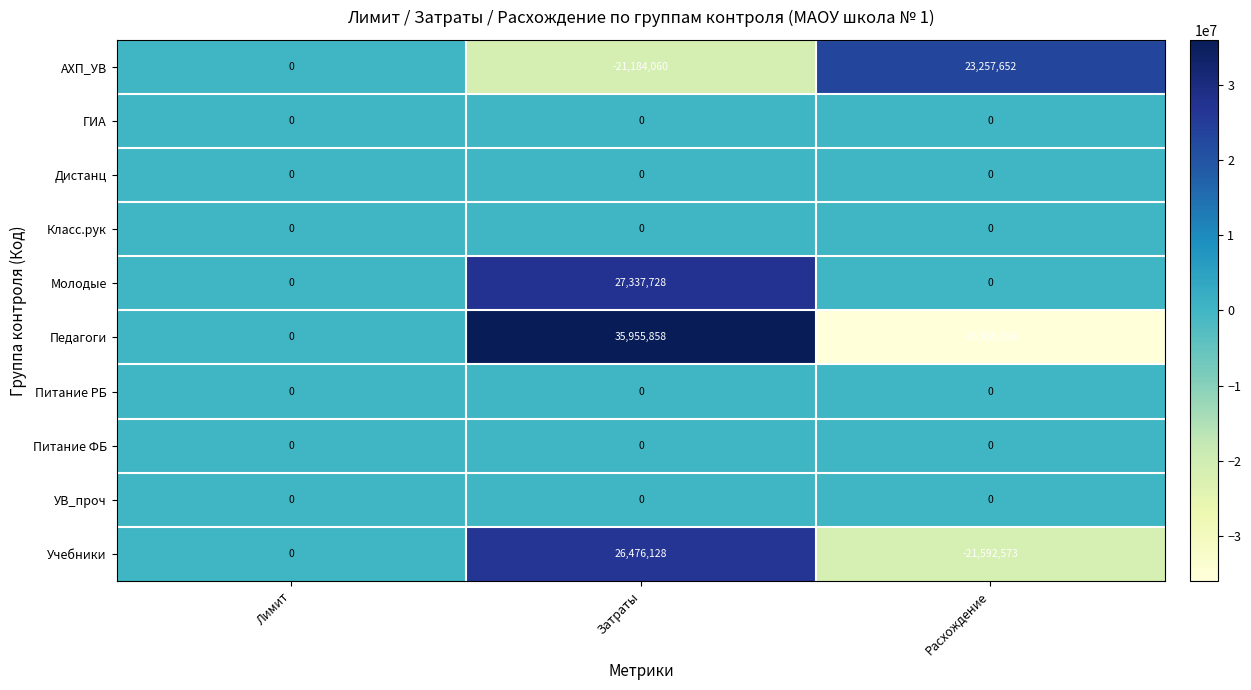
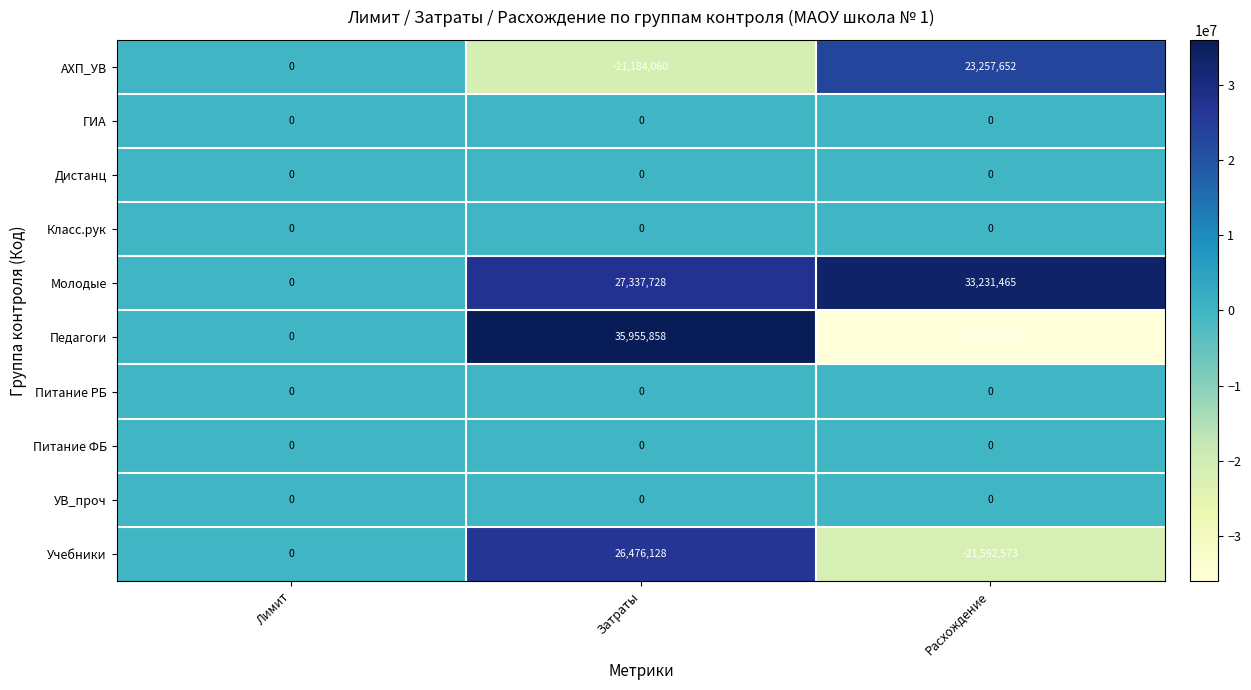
  {
    "АХП_УВ": {
      "Лимит": "0",
      "Затраты": "-21,184,060",
      "Расхождение": "23,257,652"
    },
    "ГИА": {
      "Лимит": "0",
      "Затраты": "0",
      "Расхождение": "0"
    },
    "Дистанц": {
      "Лимит": "0",
      "Затраты": "0",
      "Расхождение": "0"
    },
    "Класс.рук": {
      "Лимит": "0",
      "Затраты": "0",
      "Расхождение": "0"
    },
    "Молодые": {
      "Лимит": "0",
      "Затраты": "27,337,728",
-     "Расхождение": "0"
+     "Расхождение": "33,231,465"
    },
    "Педагоги": {
      "Лимит": "0",
      "Затраты": "35,955,858"
    },
    "Питание РБ": {
      "Лимит": "0",
      "Затраты": "0",
      "Расхождение": "0"
    },
    "Питание ФБ": {
      "Лимит": "0",
      "Затраты": "0",
      "Расхождение": "0"
    },
    "УВ_проч": {
      "Лимит": "0",
      "Затраты": "0",
      "Расхождение": "0"
    },
    "Учебники": {
      "Лимит": "0",
      "Затраты": "26,476,128",
      "Расхождение": "-21,592,573"
    }
  }
